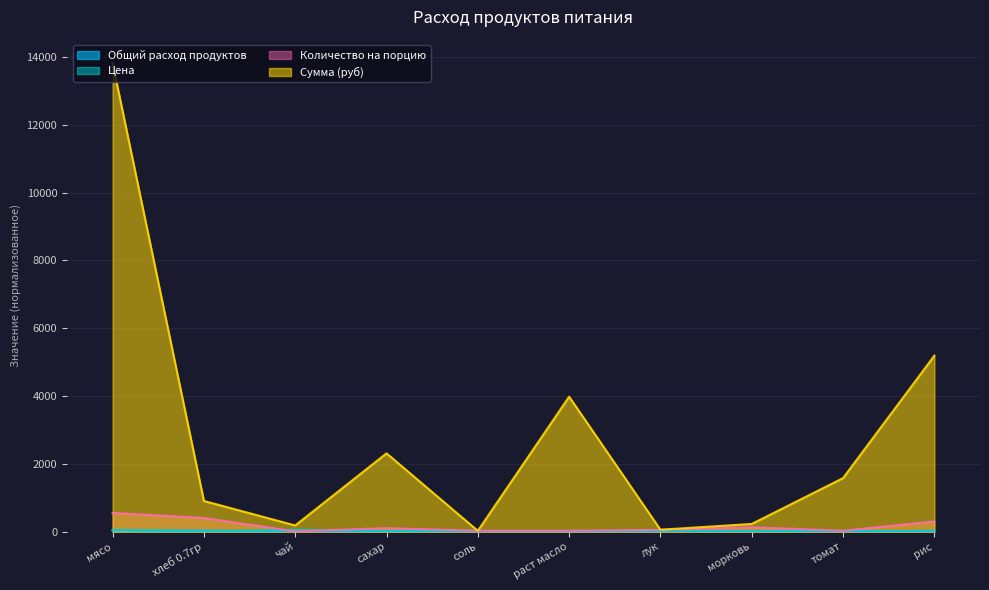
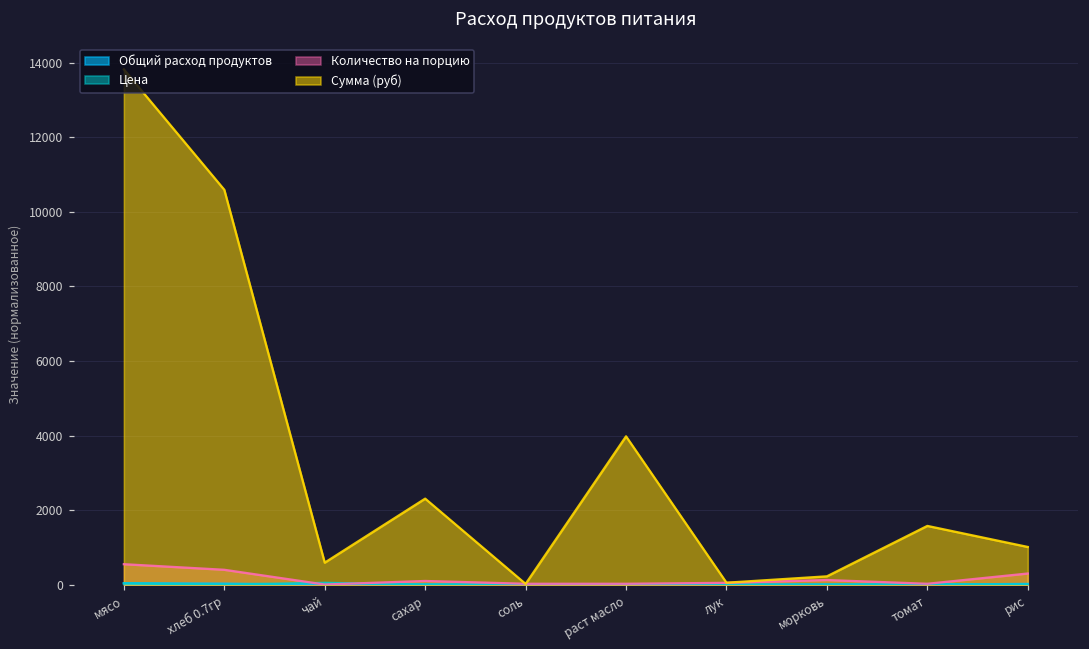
  {
    "Количество на порцию": {
      "мясо": 600,
      "хлеб 0.7гр": 400,
      "сахар": 100,
      "морковь": 100,
      "рис": 300
    },
    "Сумма (руб)": {
-     "хлеб 0.7гр": 900,
-     "чай": 200,
+     "хлеб 0.7гр": 10600,
+     "чай": 600,
      "сахар": 2300,
      "раст масло": 4000,
      "морковь": 200,
      "томат": 1600,
-     "рис": 5200
+     "рис": 1000
    }
  }
